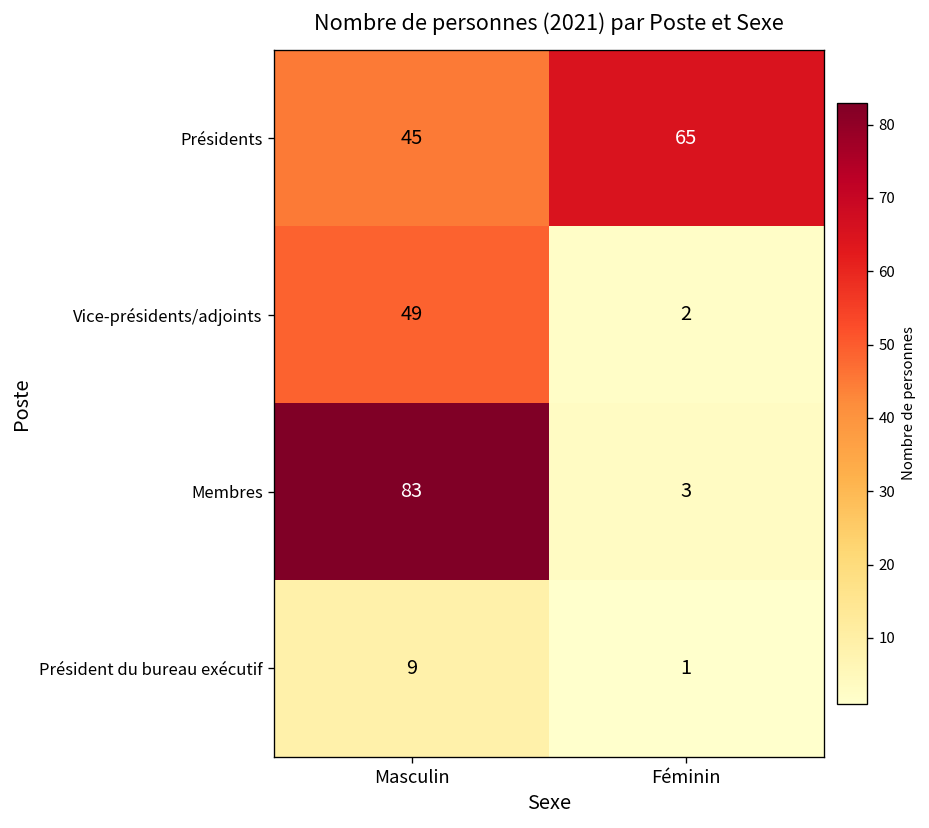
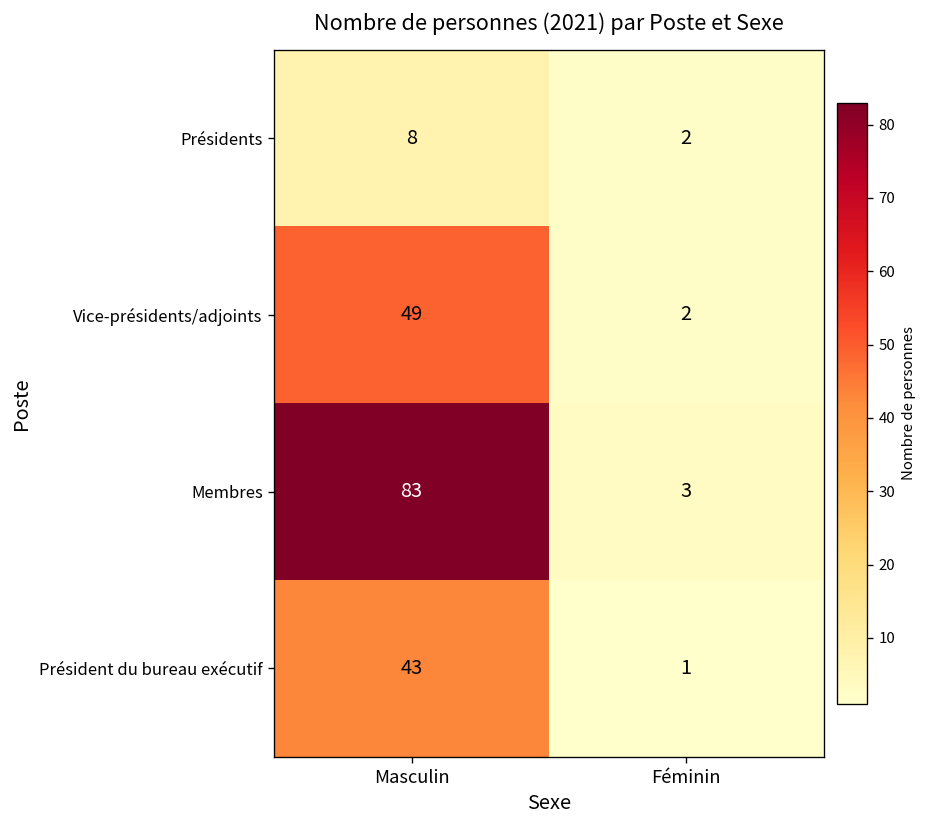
  {
    "Présidents": {
-     "Masculin": 45,
-     "Féminin": 65
+     "Masculin": 8,
+     "Féminin": 2
    },
    "Vice-présidents/adjoints": {
      "Masculin": 49,
      "Féminin": 2
    },
    "Membres": {
      "Masculin": 83,
      "Féminin": 3
    },
    "Président du bureau exécutif": {
-     "Masculin": 9,
+     "Masculin": 43,
      "Féminin": 1
    }
  }
